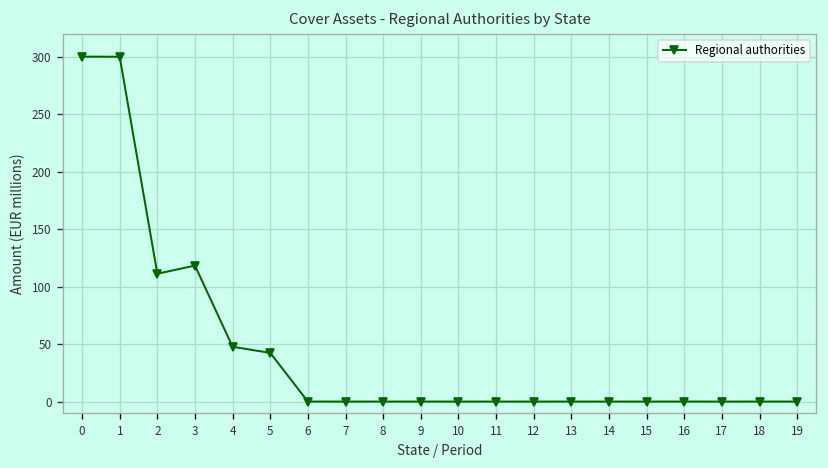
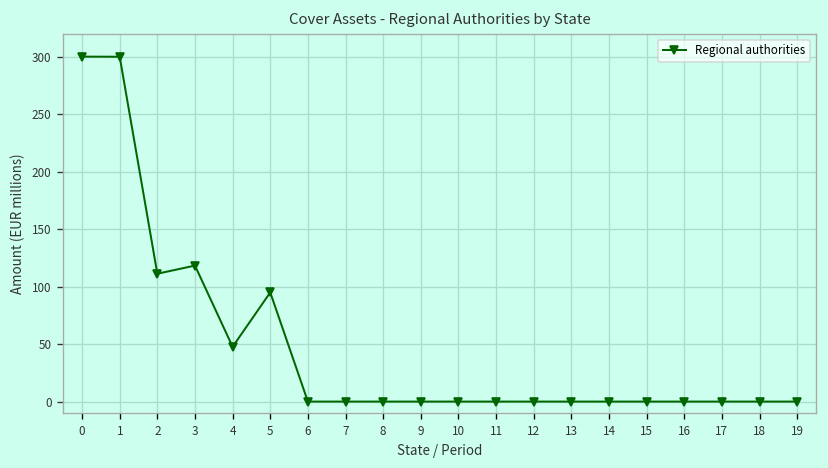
  {
    "0": 300,
    "1": 300,
    "2": 110,
    "3": 120,
    "4": 50,
-   "5": 40,
+   "5": 100,
    "6": 0,
    "7": 0,
    "8": 0,
    "9": 0,
    "10": 0,
    "11": 0,
    "12": 0,
    "13": 0,
    "14": 0,
    "15": 0,
    "16": 0,
    "17": 0,
    "18": 0,
    "19": 0
  }
